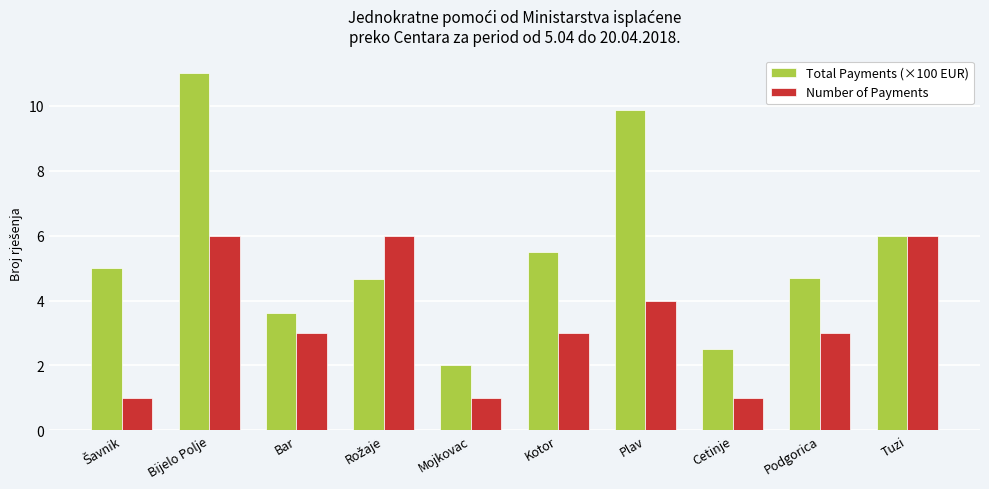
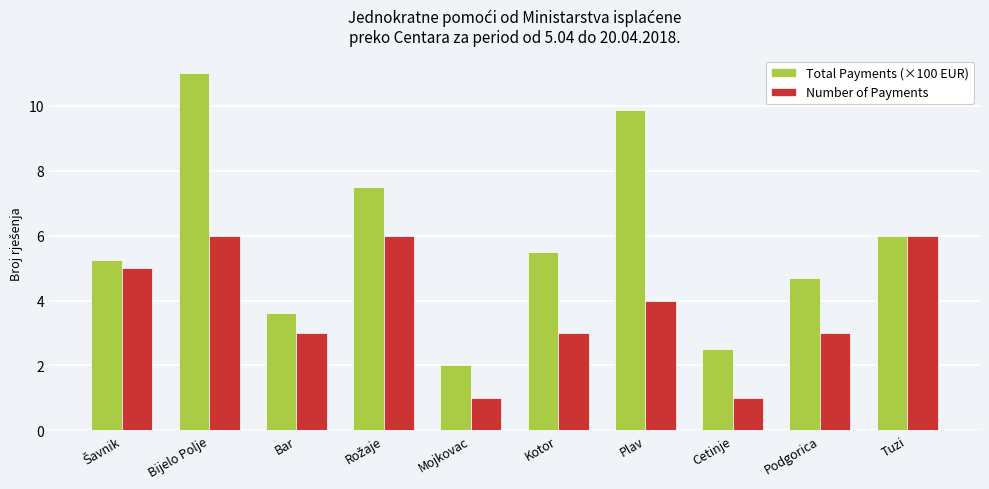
  {
    "Total Payments (×100 EUR)": {
-     "Šavnik": 5.0,
+     "Šavnik": 5.3,
      "Bijelo Polje": 11.0,
      "Bar": 3.6,
-     "Rožaje": 4.7,
+     "Rožaje": 7.5,
      "Mojkovac": 2.0,
      "Kotor": 5.5,
      "Plav": 9.9,
      "Cetinje": 2.5,
      "Podgorica": 4.7,
      "Tuzi": 6.0
    },
    "Number of Payments": {
-     "Šavnik": 1,
+     "Šavnik": 5,
      "Bijelo Polje": 6,
      "Bar": 3,
      "Rožaje": 6,
      "Mojkovac": 1,
      "Kotor": 3,
      "Plav": 4,
      "Cetinje": 1,
      "Podgorica": 3,
      "Tuzi": 6
    }
  }
